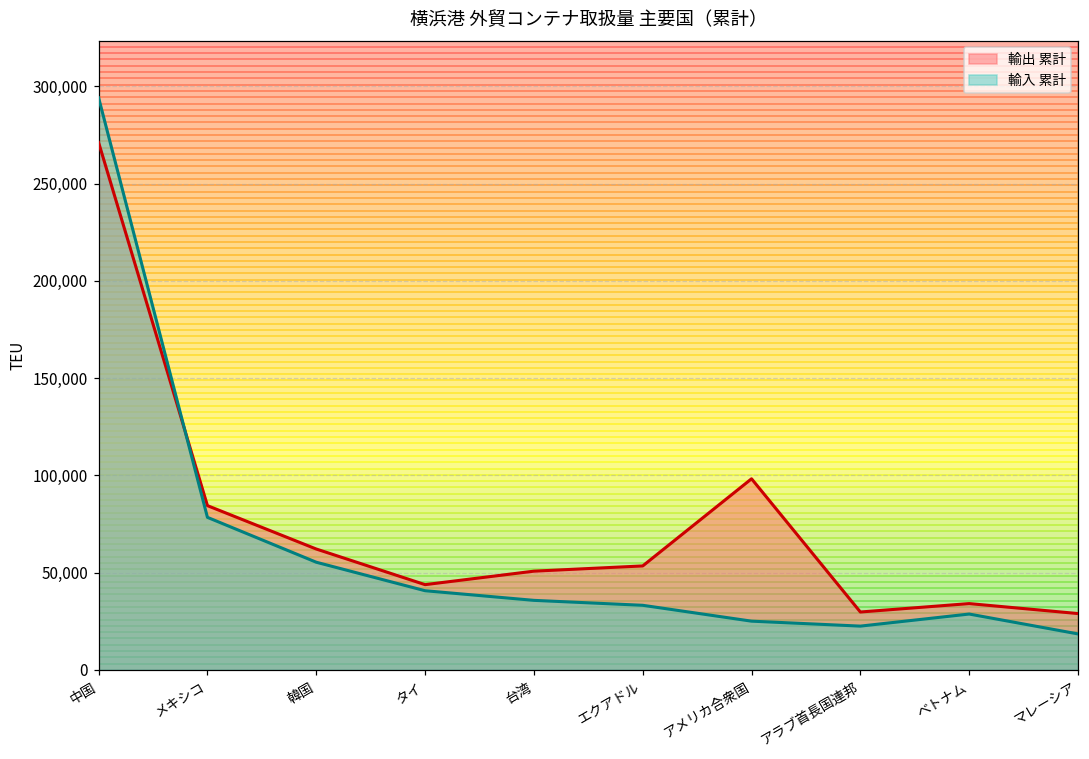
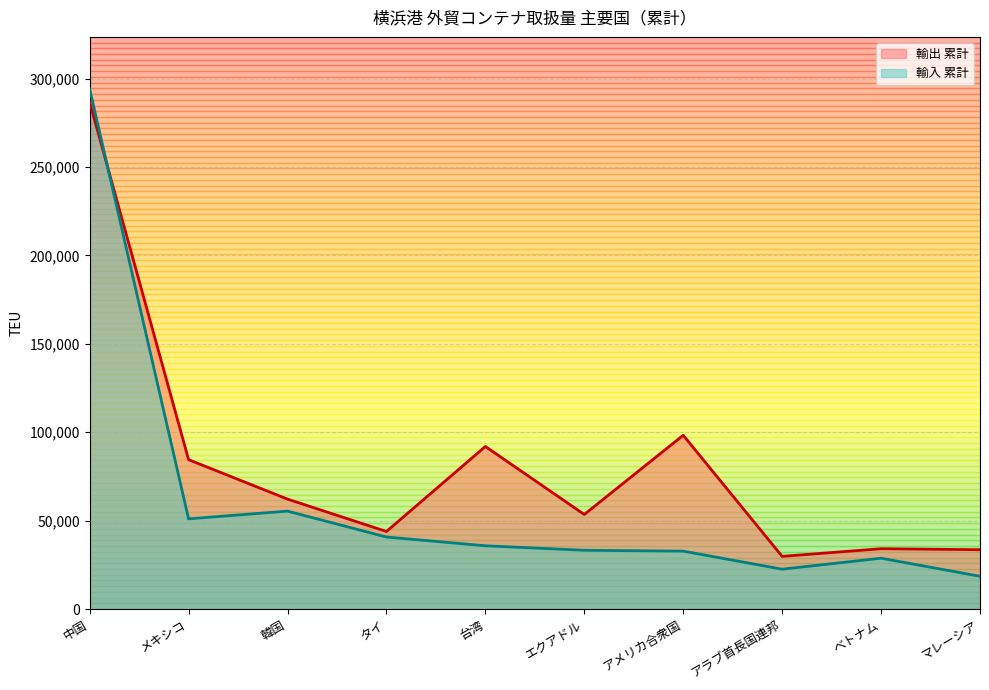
  {
    "輸出 累計": {
-     "中国": "271,000",
+     "中国": "287,000",
      "メキシコ": "84,000",
      "韓国": "62,000",
      "タイ": "44,000",
-     "台湾": "51,000",
+     "台湾": "92,000",
      "エクアドル": "53,000",
      "アメリカ合衆国": "98,000",
      "アラブ首長国連邦": "30,000",
      "ベトナム": "34,000",
-     "マレーシア": "29,000"
+     "マレーシア": "34,000"
    },
    "輸入 累計": {
      "中国": "294,000",
-     "メキシコ": "78,000",
+     "メキシコ": "51,000",
      "韓国": "55,000",
      "タイ": "41,000",
      "台湾": "36,000",
      "エクアドル": "33,000",
-     "アメリカ合衆国": "25,000",
+     "アメリカ合衆国": "33,000",
      "アラブ首長国連邦": "23,000",
      "ベトナム": "29,000",
      "マレーシア": "19,000"
    }
  }
